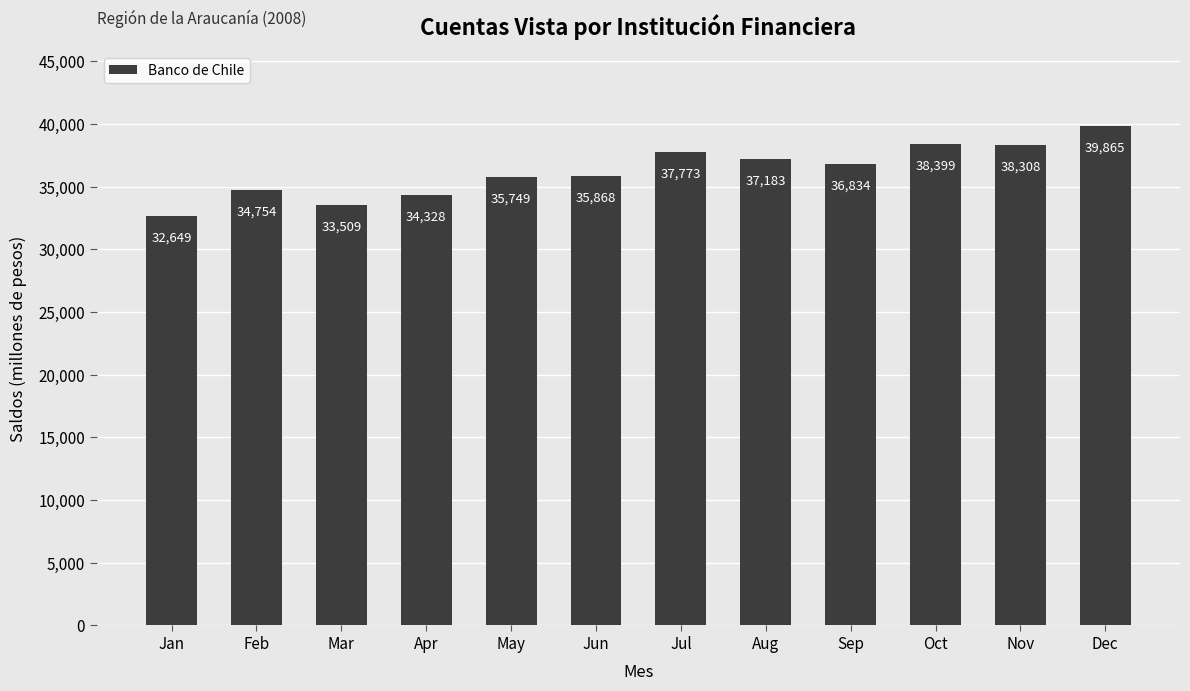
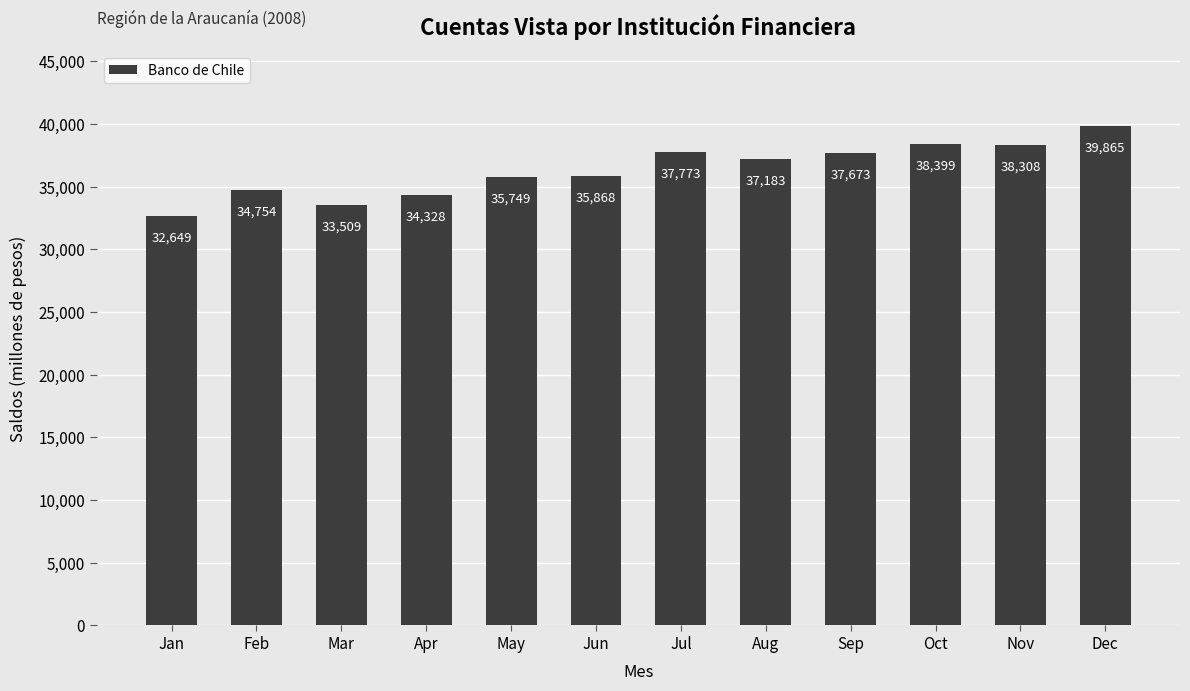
  {
    "Jan": "32,649",
    "Feb": "34,754",
    "Mar": "33,509",
    "Apr": "34,328",
    "May": "35,749",
    "Jun": "35,868",
    "Jul": "37,773",
    "Aug": "37,183",
-   "Sep": "36,834",
+   "Sep": "37,673",
    "Oct": "38,399",
    "Nov": "38,308",
    "Dec": "39,865"
  }
